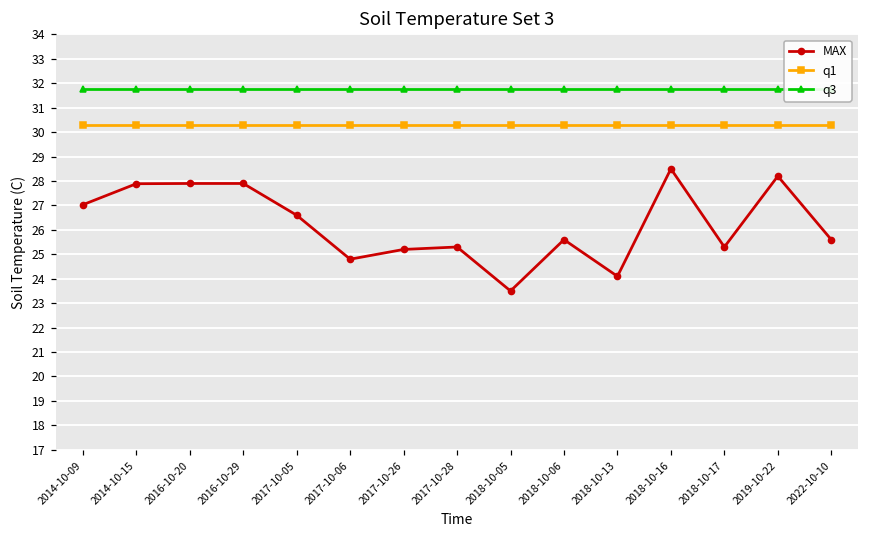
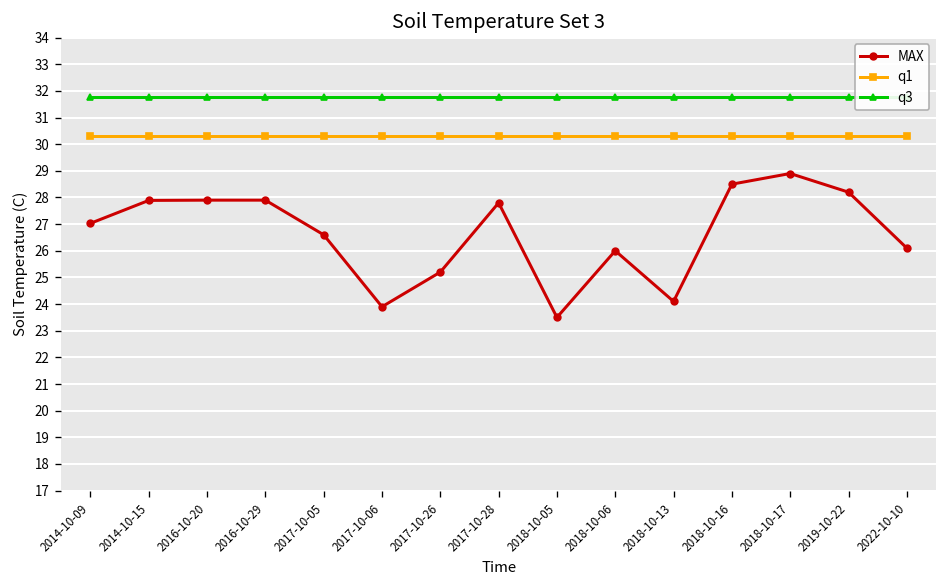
  {
    "MAX": {
      "2014-10-09": 27.0,
      "2014-10-15": 27.9,
      "2016-10-20": 27.9,
      "2016-10-29": 27.9,
      "2017-10-05": 26.6,
-     "2017-10-06": 24.8,
+     "2017-10-06": 23.9,
      "2017-10-26": 25.2,
-     "2017-10-28": 25.3,
+     "2017-10-28": 27.8,
      "2018-10-05": 23.5,
-     "2018-10-06": 25.6,
+     "2018-10-06": 26.0,
      "2018-10-13": 24.1,
      "2018-10-16": 28.5,
-     "2018-10-17": 25.3,
+     "2018-10-17": 28.9,
      "2019-10-22": 28.2,
-     "2022-10-10": 25.6
+     "2022-10-10": 26.1
    },
    "q1": {
      "2014-10-09": 30.3,
      "2014-10-15": 30.3,
      "2016-10-20": 30.3,
      "2016-10-29": 30.3,
      "2017-10-05": 30.3,
      "2017-10-06": 30.3,
      "2017-10-26": 30.3,
      "2017-10-28": 30.3,
      "2018-10-05": 30.3,
      "2018-10-06": 30.3,
      "2018-10-13": 30.3,
      "2018-10-16": 30.3,
      "2018-10-17": 30.3,
      "2019-10-22": 30.3,
      "2022-10-10": 30.3
    },
    "q3": {
      "2014-10-09": 31.8,
      "2014-10-15": 31.8,
      "2016-10-20": 31.8,
      "2016-10-29": 31.8,
      "2017-10-05": 31.8,
      "2017-10-06": 31.8,
      "2017-10-26": 31.8,
      "2017-10-28": 31.8,
      "2018-10-05": 31.8,
      "2018-10-06": 31.8,
      "2018-10-13": 31.8,
      "2018-10-16": 31.8,
      "2018-10-17": 31.8,
      "2019-10-22": 31.8
    }
  }
